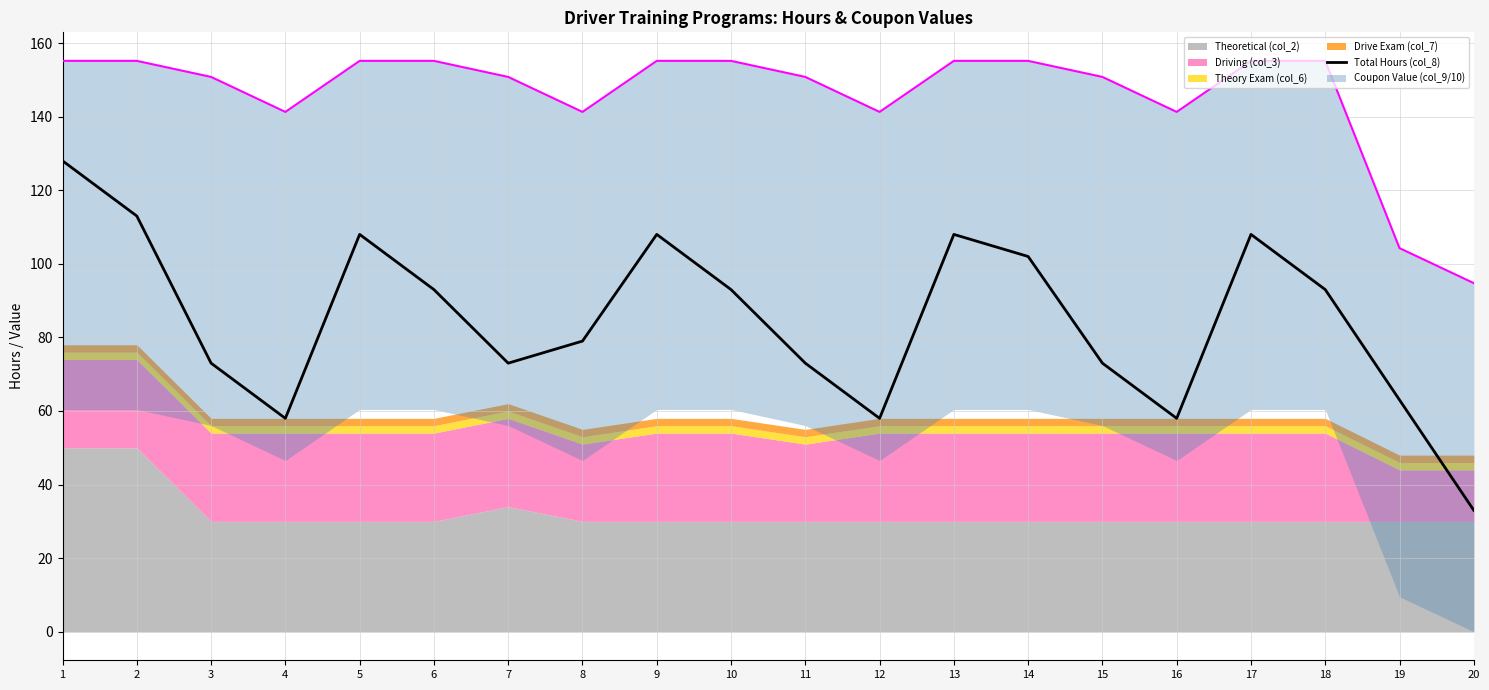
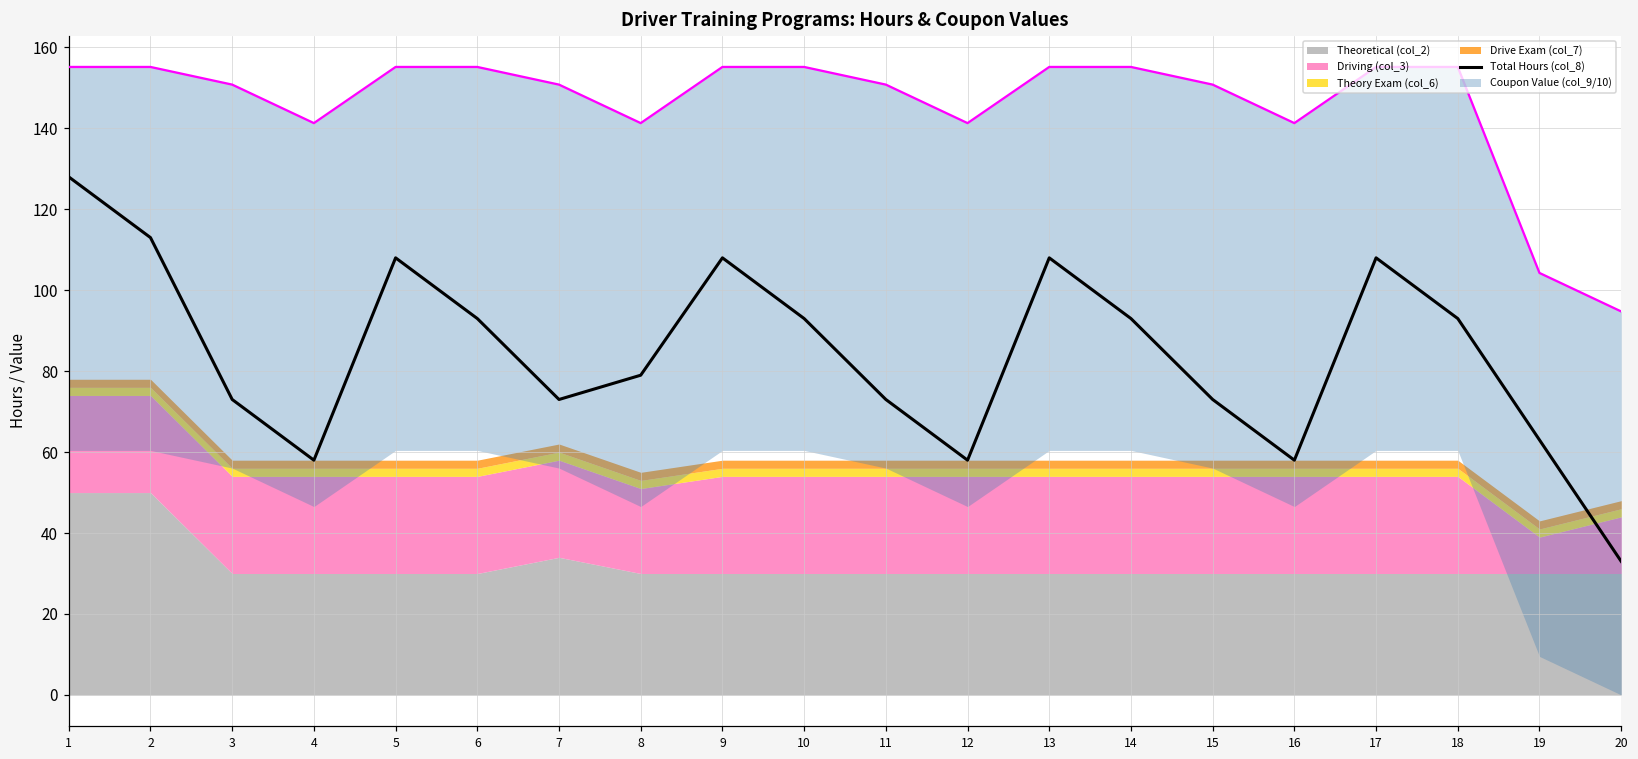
  {
    "Total Hours (col_8)": {
      "1": 128,
      "2": 113,
      "3": 73,
      "5": 108,
      "6": 93,
      "7": 73,
      "8": 79,
      "9": 108,
      "10": 93,
      "11": 73,
      "13": 108,
-     "14": 102,
+     "14": 93,
      "15": 73,
      "17": 108,
      "18": 93,
      "19": 63,
      "20": 33
    },
    "Theoretical (col_2)": {
      "1": 50,
      "2": 50,
      "3": 30,
      "4": 30,
      "5": 30,
      "6": 30,
      "7": 34,
      "8": 30,
      "9": 30,
      "10": 30,
      "11": 30,
      "12": 30,
      "13": 30,
      "14": 30,
      "15": 30,
      "16": 30,
      "17": 30,
      "18": 30,
      "19": 30,
      "20": 30
    },
    "Coupon Value (col_9/10)": {
      "1": 155,
      "2": 155,
      "3": 151,
      "4": 141,
      "5": 155,
      "6": 155,
      "7": 151,
      "8": 141,
      "9": 155,
      "10": 155,
      "11": 151,
      "12": 141,
      "13": 155,
      "14": 155,
      "15": 151,
      "16": 141,
      "19": 104,
      "20": 95
    },
    "Driving (col_3)": {
      "1": 24,
      "2": 24,
      "3": 24,
      "4": 24,
      "5": 24,
      "6": 24,
      "7": 24,
      "8": 21,
      "9": 24,
      "10": 24,
-     "11": 21,
+     "11": 24,
      "12": 24,
      "13": 24,
      "14": 24,
      "15": 24,
      "16": 24,
      "17": 24,
      "18": 24,
-     "19": 14,
+     "19": 9,
      "20": 14
    },
    "Theory Exam (col_6)": {
      "1": 2,
      "2": 2,
      "3": 2,
      "4": 2,
      "5": 2,
      "6": 2,
      "7": 2,
      "8": 2,
      "9": 2,
      "10": 2,
      "11": 2,
      "12": 2,
      "13": 2,
      "14": 2,
      "15": 2,
      "16": 2,
      "17": 2,
      "18": 2,
      "19": 2,
      "20": 2
    },
    "Drive Exam (col_7)": {
      "1": 2,
      "2": 2,
      "3": 2,
      "5": 2,
      "6": 2,
      "7": 2,
      "8": 2,
      "9": 2,
      "10": 2,
      "11": 2,
      "13": 2,
      "14": 2,
      "15": 2,
      "17": 2,
      "18": 2,
      "19": 2,
      "20": 2
    }
  }
